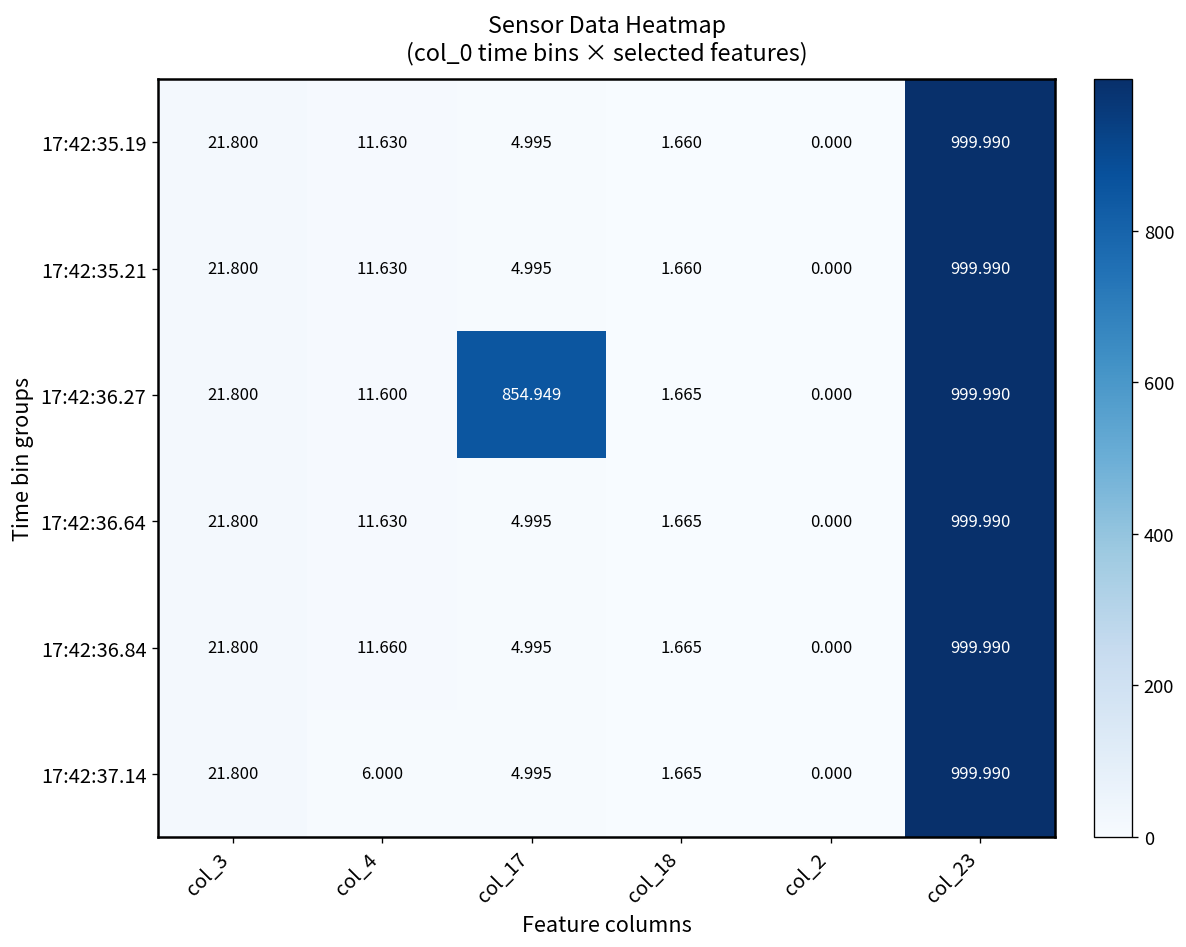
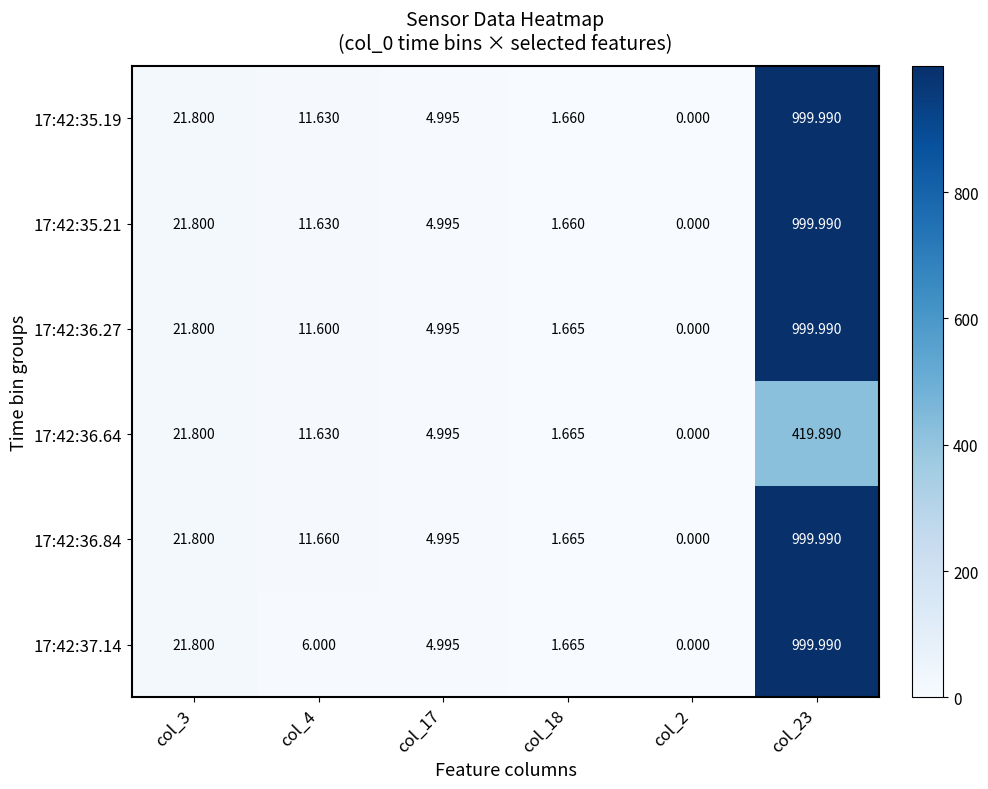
  {
    "17:42:35.19": {
      "col_3": 21.800,
      "col_4": 11.630,
      "col_17": 4.995,
      "col_18": 1.660,
      "col_2": 0.000,
      "col_23": 999.990
    },
    "17:42:35.21": {
      "col_3": 21.800,
      "col_4": 11.630,
      "col_17": 4.995,
      "col_18": 1.660,
      "col_2": 0.000,
      "col_23": 999.990
    },
    "17:42:36.27": {
      "col_3": 21.800,
      "col_4": 11.600,
-     "col_17": 854.949,
+     "col_17": 4.995,
      "col_18": 1.665,
      "col_2": 0.000,
      "col_23": 999.990
    },
    "17:42:36.64": {
      "col_3": 21.800,
      "col_4": 11.630,
      "col_17": 4.995,
      "col_18": 1.665,
      "col_2": 0.000,
-     "col_23": 999.990
+     "col_23": 419.890
    },
    "17:42:36.84": {
      "col_3": 21.800,
      "col_4": 11.660,
      "col_17": 4.995,
      "col_18": 1.665,
      "col_2": 0.000,
      "col_23": 999.990
    },
    "17:42:37.14": {
      "col_3": 21.800,
      "col_4": 6.000,
      "col_17": 4.995,
      "col_18": 1.665,
      "col_2": 0.000,
      "col_23": 999.990
    }
  }
